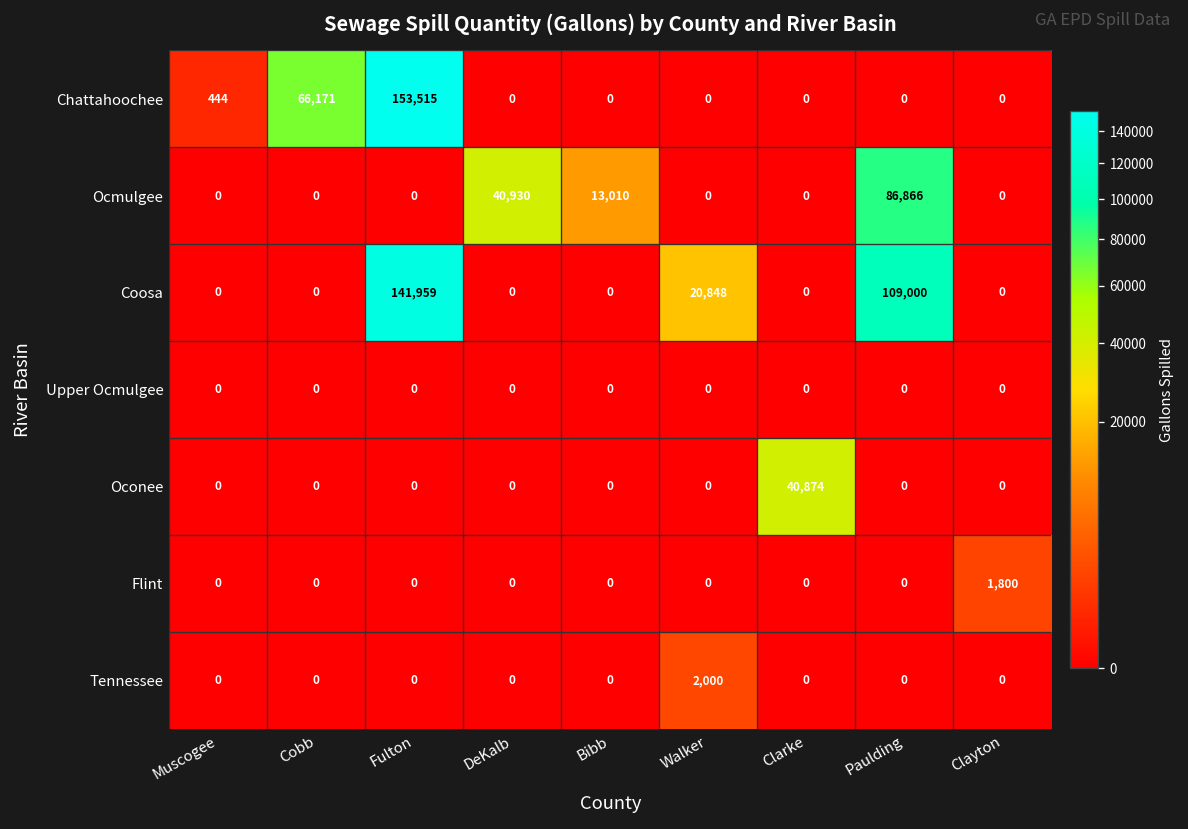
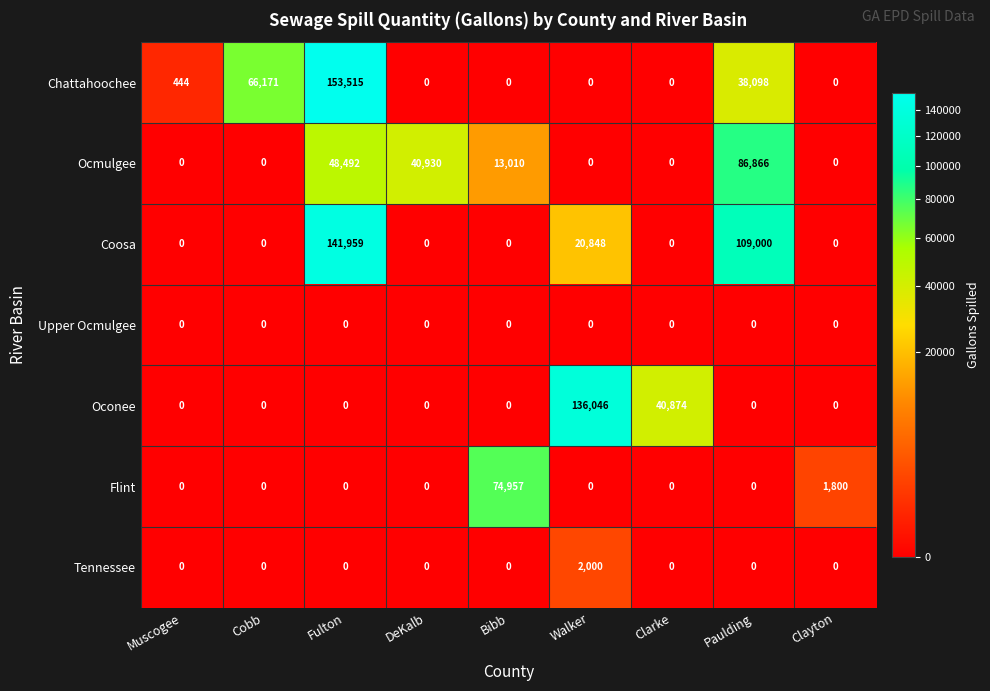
  {
    "Chattahoochee": {
      "Muscogee": "444",
      "Cobb": "66,171",
      "Fulton": "153,515",
      "DeKalb": "0",
      "Bibb": "0",
      "Walker": "0",
      "Clarke": "0",
-     "Paulding": "0",
+     "Paulding": "38,098",
      "Clayton": "0"
    },
    "Ocmulgee": {
      "Muscogee": "0",
      "Cobb": "0",
-     "Fulton": "0",
+     "Fulton": "48,492",
      "DeKalb": "40,930",
      "Bibb": "13,010",
      "Walker": "0",
      "Clarke": "0",
      "Paulding": "86,866",
      "Clayton": "0"
    },
    "Coosa": {
      "Muscogee": "0",
      "Cobb": "0",
      "Fulton": "141,959",
      "DeKalb": "0",
      "Bibb": "0",
      "Walker": "20,848",
      "Clarke": "0",
      "Paulding": "109,000",
      "Clayton": "0"
    },
    "Upper Ocmulgee": {
      "Muscogee": "0",
      "Cobb": "0",
      "Fulton": "0",
      "DeKalb": "0",
      "Bibb": "0",
      "Walker": "0",
      "Clarke": "0",
      "Paulding": "0",
      "Clayton": "0"
    },
    "Oconee": {
      "Muscogee": "0",
      "Cobb": "0",
      "Fulton": "0",
      "DeKalb": "0",
      "Bibb": "0",
-     "Walker": "0",
+     "Walker": "136,046",
      "Clarke": "40,874",
      "Paulding": "0",
      "Clayton": "0"
    },
    "Flint": {
      "Muscogee": "0",
      "Cobb": "0",
      "Fulton": "0",
      "DeKalb": "0",
-     "Bibb": "0",
+     "Bibb": "74,957",
      "Walker": "0",
      "Clarke": "0",
      "Paulding": "0",
      "Clayton": "1,800"
    },
    "Tennessee": {
      "Muscogee": "0",
      "Cobb": "0",
      "Fulton": "0",
      "DeKalb": "0",
      "Bibb": "0",
      "Walker": "2,000",
      "Clarke": "0",
      "Paulding": "0",
      "Clayton": "0"
    }
  }
